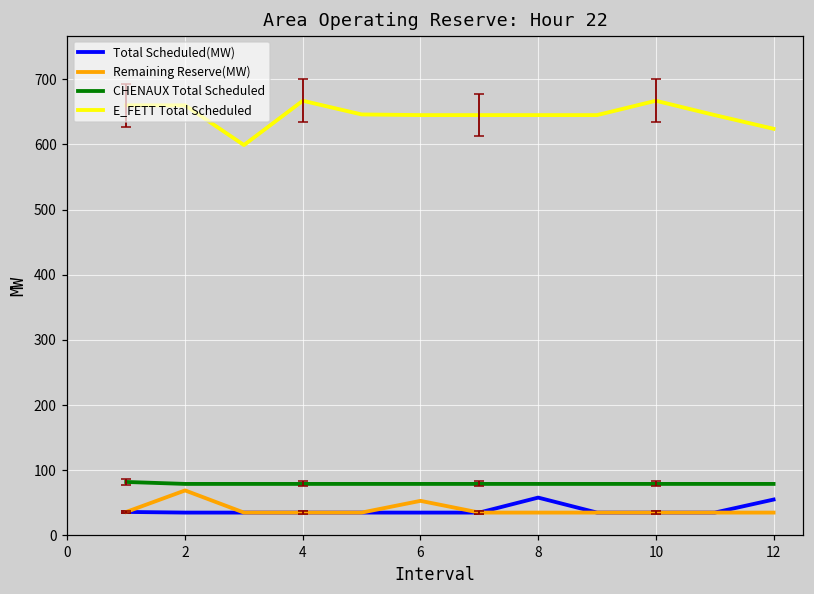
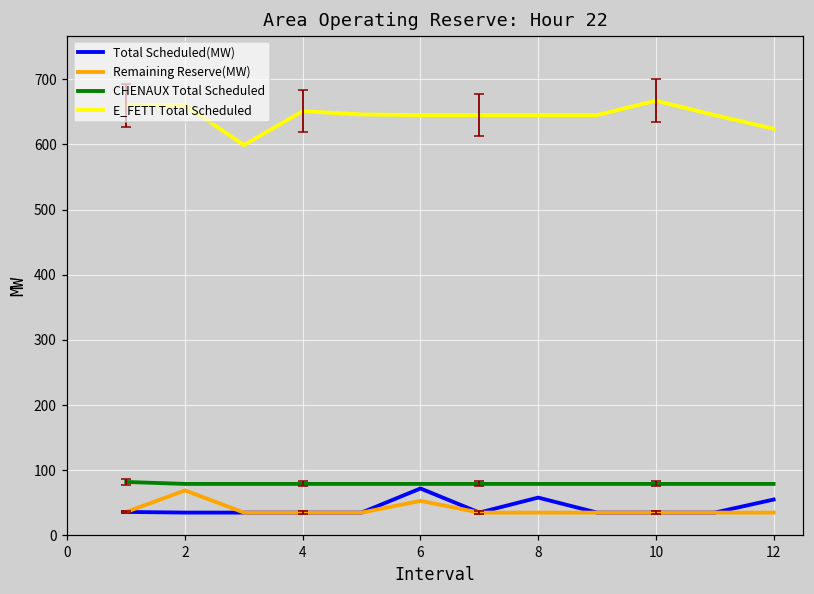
  {
    "Total Scheduled(MW)": {
      "2": 40,
-     "6": 40,
+     "6": 70,
      "8": 60,
      "12": 60
    },
    "Remaining Reserve(MW)": {
      "2": 70,
      "6": 50,
      "8": 40,
      "12": 40
    },
    "CHENAUX Total Scheduled": {
      "2": 80,
      "6": 80,
      "8": 80,
      "12": 80
    },
    "E_FETT Total Scheduled": {
-     "4": 670,
+     "4": 650,
      "6": 650,
      "8": 650,
      "10": 670,
      "12": 620
    }
  }
